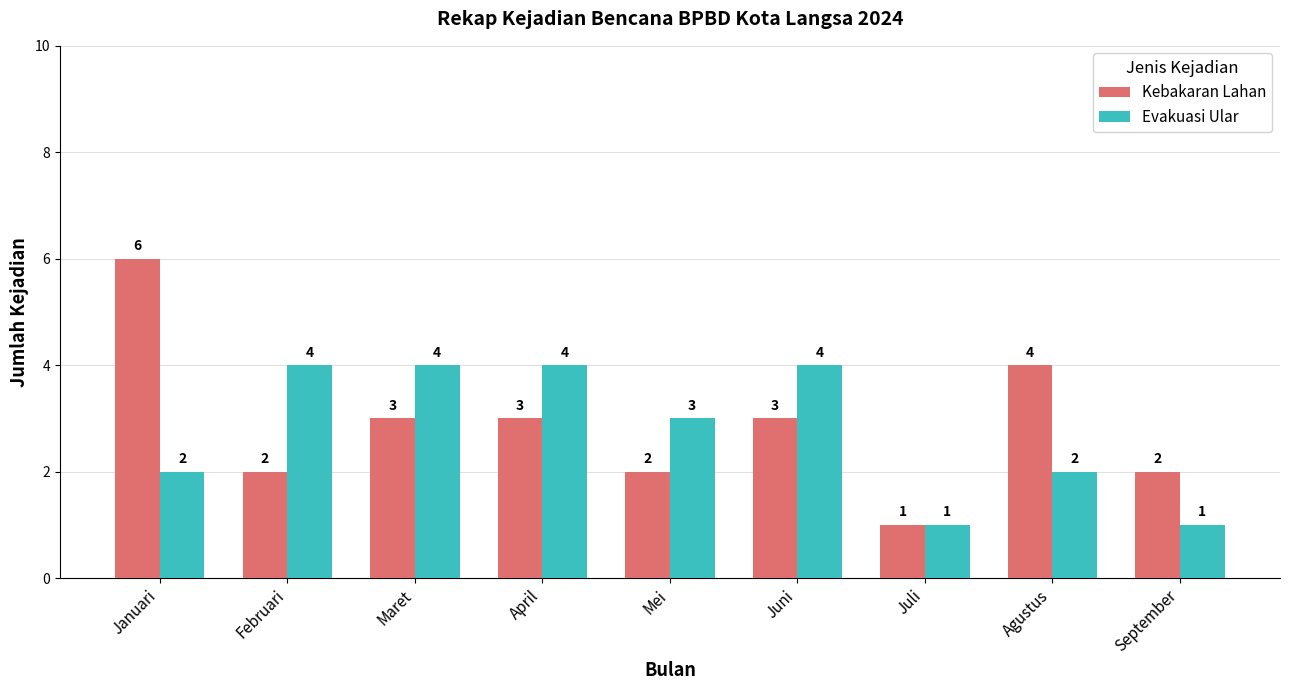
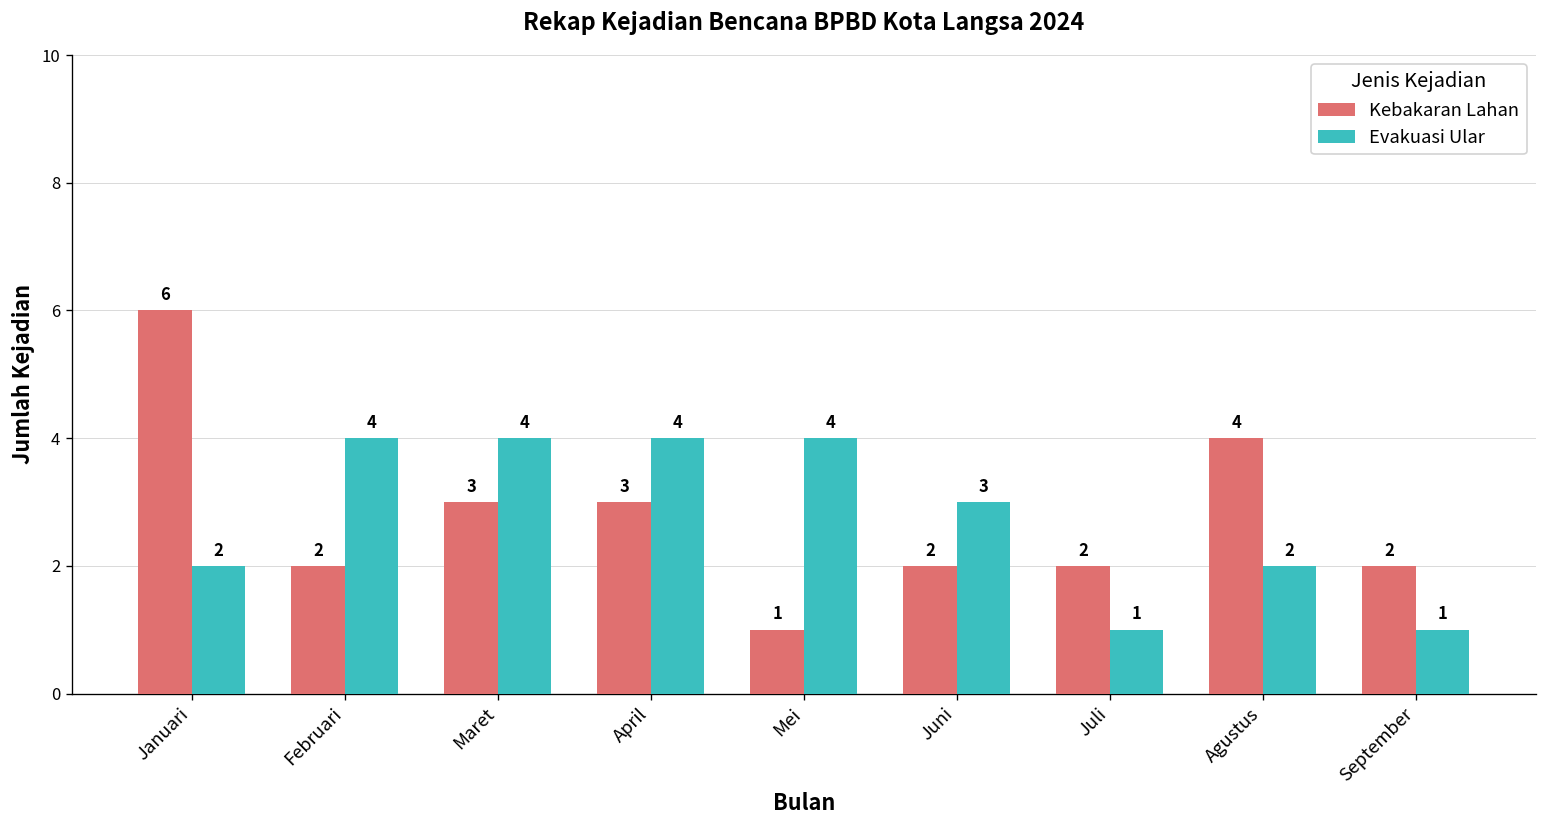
  {
    "Kebakaran Lahan": {
      "Januari": 6,
      "Februari": 2,
      "Maret": 3,
      "April": 3,
-     "Mei": 2,
-     "Juni": 3,
-     "Juli": 1,
+     "Mei": 1,
+     "Juni": 2,
+     "Juli": 2,
      "Agustus": 4,
      "September": 2
    },
    "Evakuasi Ular": {
      "Januari": 2,
      "Februari": 4,
      "Maret": 4,
      "April": 4,
-     "Mei": 3,
-     "Juni": 4,
+     "Mei": 4,
+     "Juni": 3,
      "Juli": 1,
      "Agustus": 2,
      "September": 1
    }
  }
